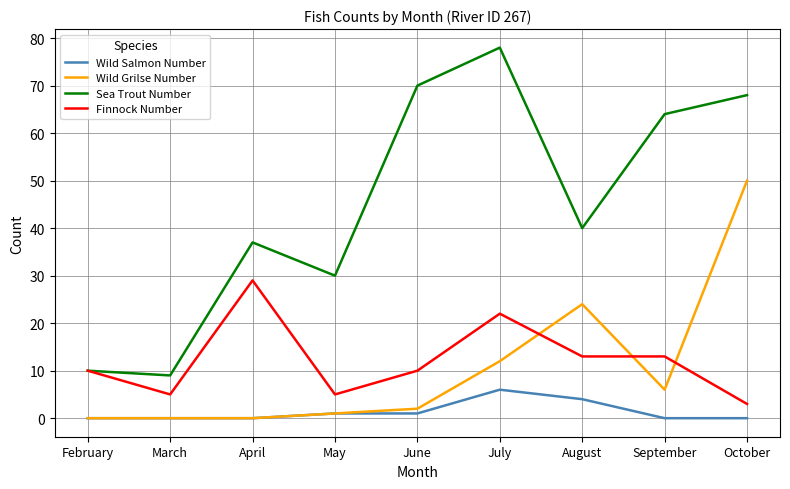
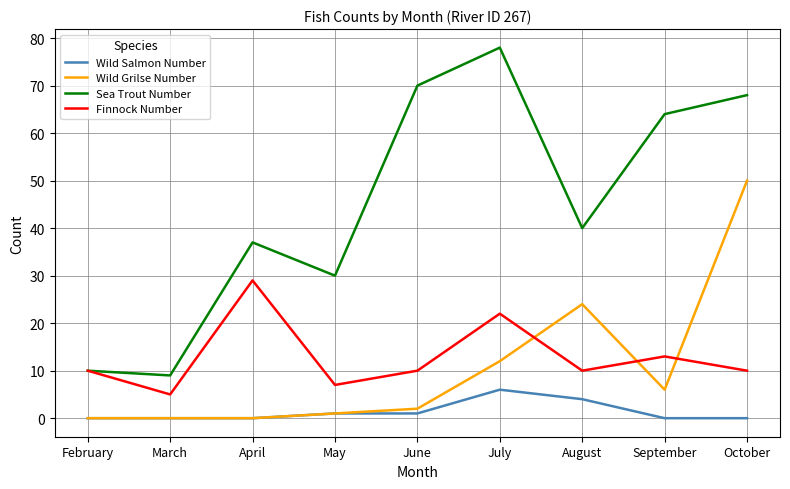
  {
    "Wild Salmon Number": {
      "June": 1,
      "July": 6,
      "August": 4,
      "September": 0,
      "October": 0
    },
    "Wild Grilse Number": {
      "June": 2,
      "July": 12,
      "August": 24,
      "September": 6,
      "October": 50
    },
    "Sea Trout Number": {
      "March": 9,
      "April": 37,
      "May": 30,
      "June": 70,
      "July": 78,
      "August": 40,
      "September": 64,
      "October": 68
    },
    "Finnock Number": {
      "March": 5,
      "April": 29,
-     "May": 5,
+     "May": 7,
      "June": 10,
      "July": 22,
-     "August": 13,
+     "August": 10,
      "September": 13,
-     "October": 3
+     "October": 10
    }
  }
